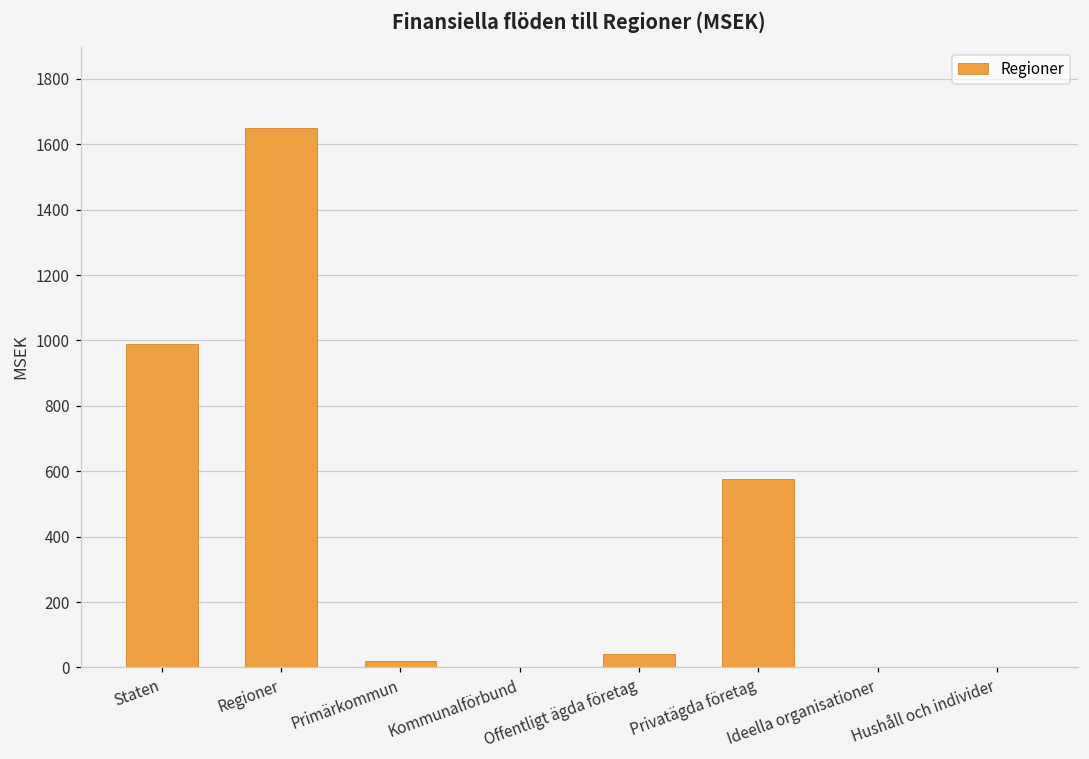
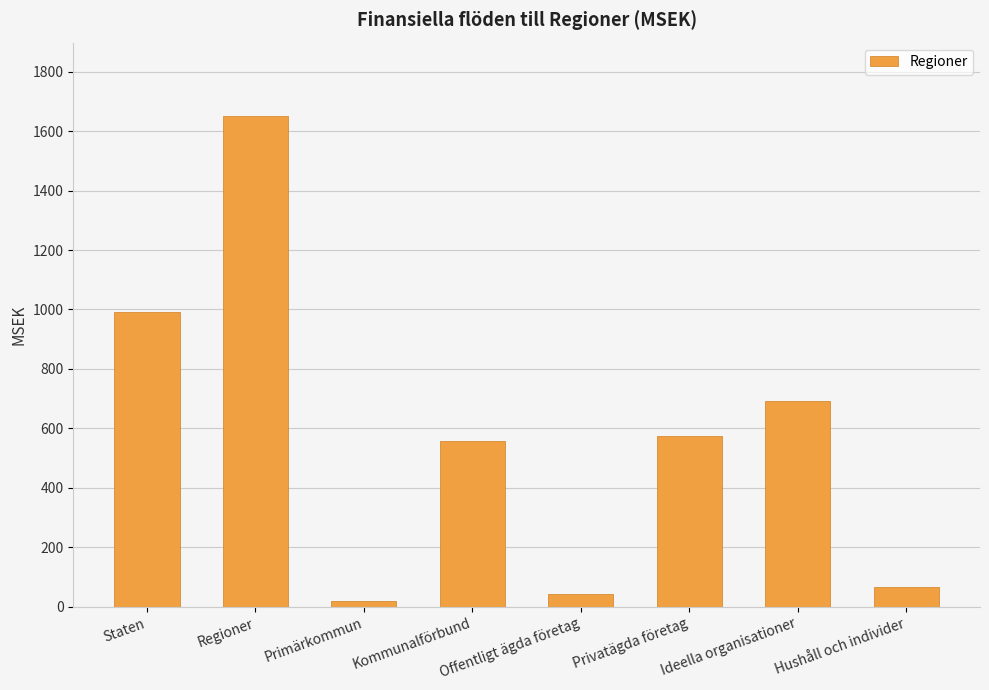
  {
    "Staten": 990,
    "Regioner": 1650,
    "Primärkommun": 20,
-   "Kommunalförbund": 0,
+   "Kommunalförbund": 560,
    "Offentligt ägda företag": 40,
    "Privatägda företag": 580,
-   "Ideella organisationer": 0,
-   "Hushåll och individer": 0
+   "Ideella organisationer": 690,
+   "Hushåll och individer": 70
  }
